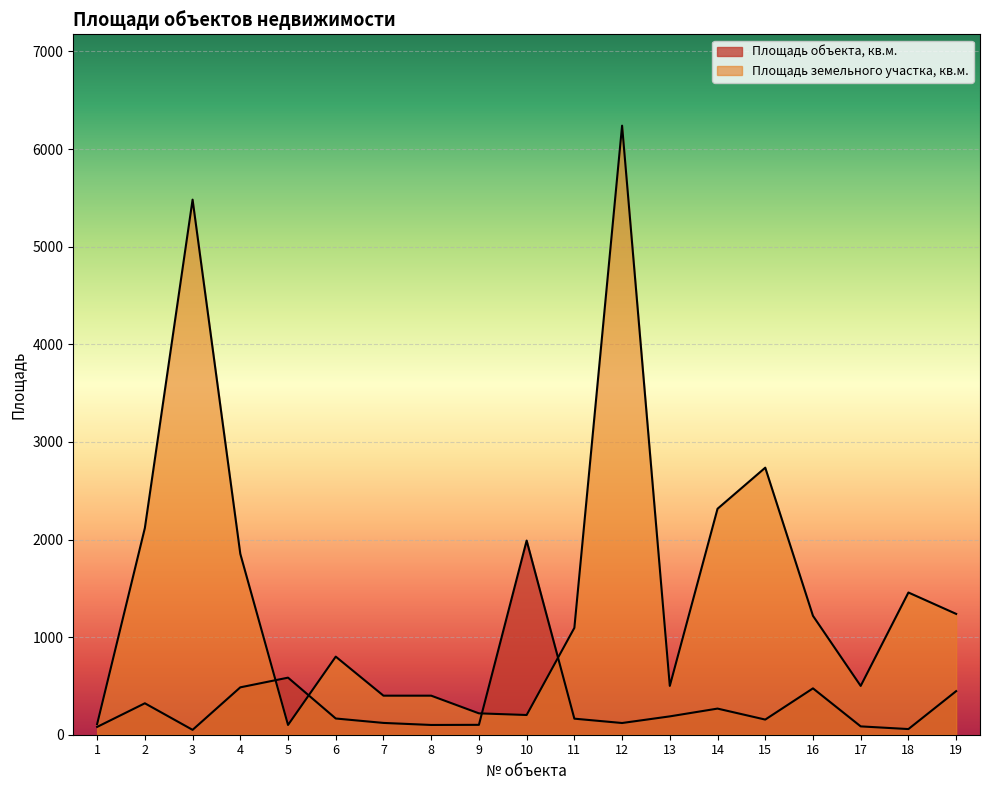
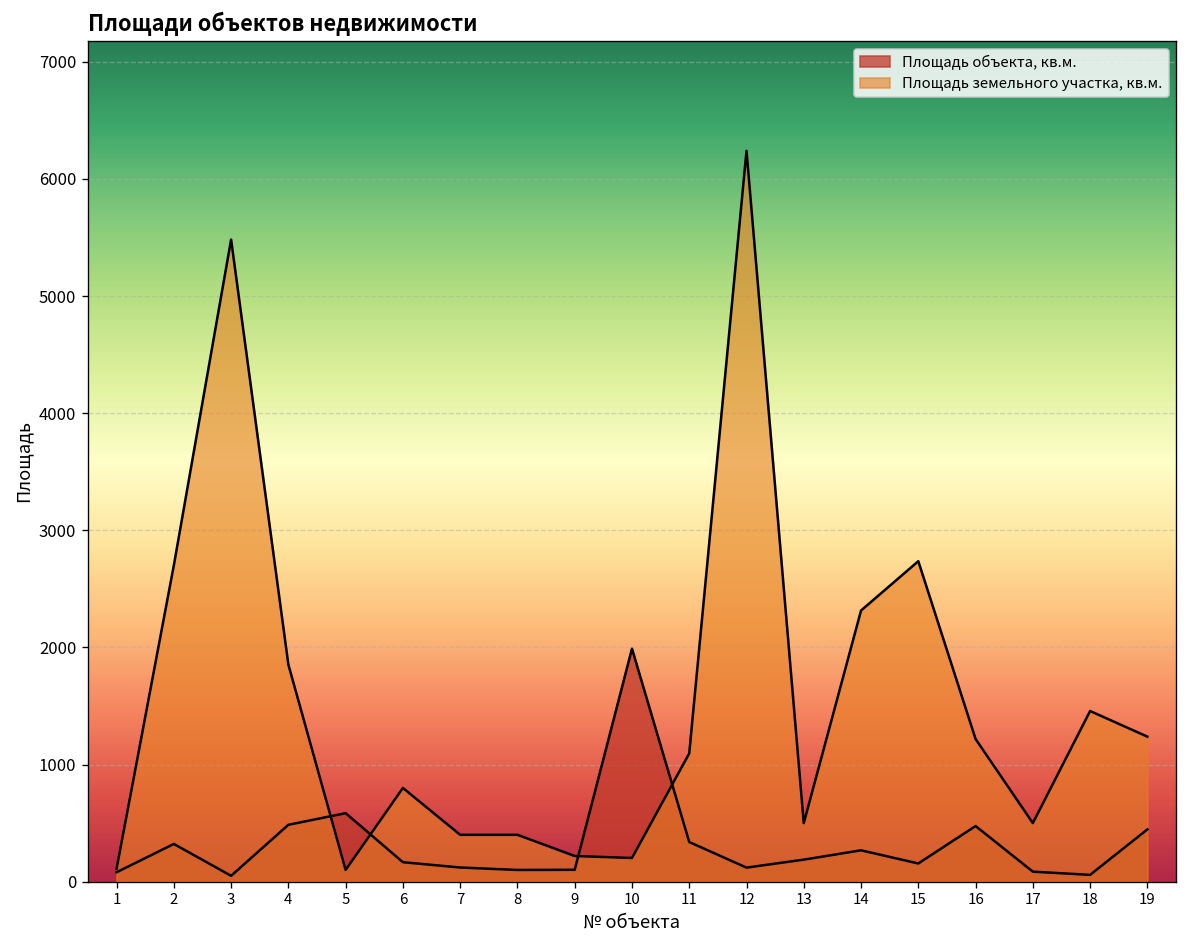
  {
    "Площадь объекта, кв.м.": {
      "1": 100,
      "2": 300,
      "3": 0,
      "4": 500,
      "5": 600,
      "6": 200,
      "7": 100,
      "8": 100,
      "9": 100,
      "10": 2000,
-     "11": 200,
+     "11": 300,
      "12": 100,
      "13": 200,
      "14": 300,
      "15": 200,
      "16": 500,
      "17": 100,
      "18": 100,
      "19": 400
    },
    "Площадь земельного участка, кв.м.": {
      "1": 100,
-     "2": 2100,
+     "2": 2700,
      "3": 5500,
      "4": 1900,
      "5": 100,
      "6": 800,
      "7": 400,
      "8": 400,
      "9": 200,
      "10": 200,
      "11": 1100,
      "12": 6200,
      "13": 500,
      "14": 2300,
      "15": 2700,
      "16": 1200,
      "17": 500,
      "18": 1500,
      "19": 1200
    }
  }
